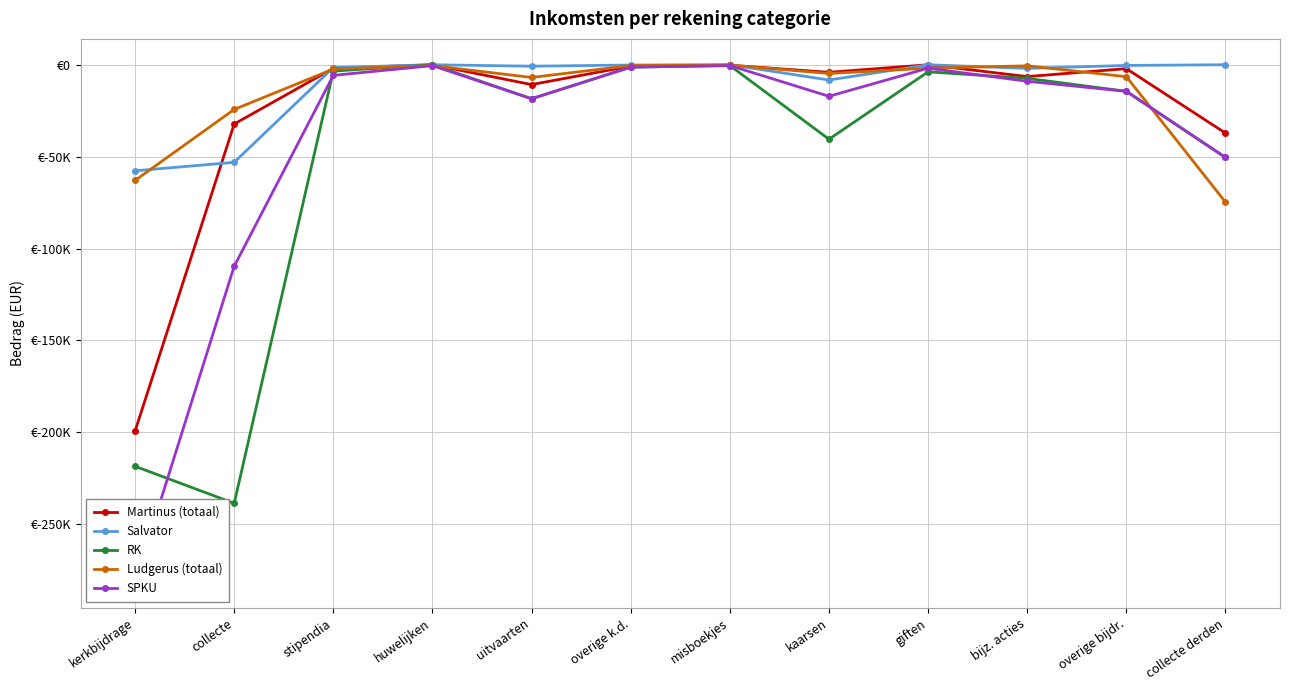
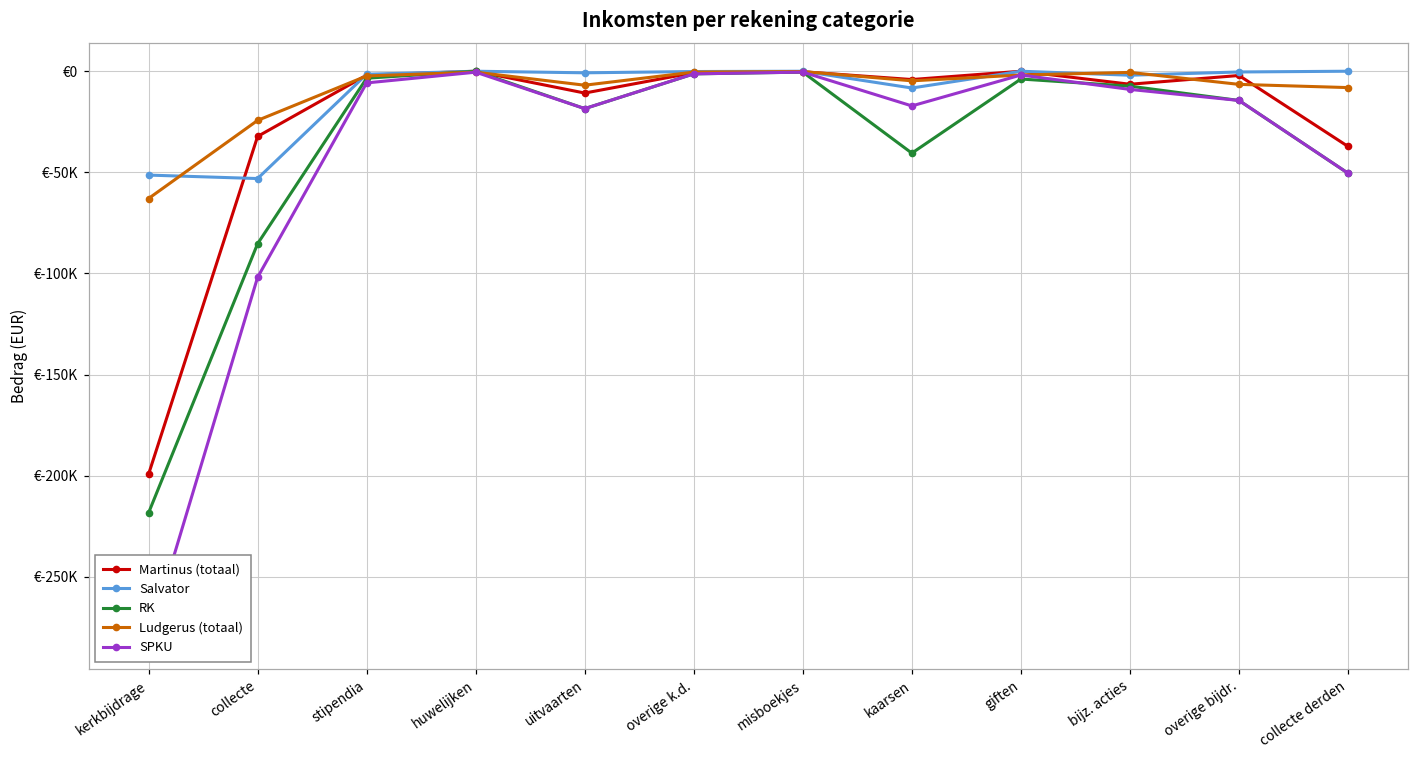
  {
    "Martinus (totaal)": {
      "kerkbijdrage": "€-199000",
      "collecte": "€-32000",
      "uitvaarten": "€-11000",
      "overige bijdr.": "€-2000",
      "collecte derden": "€-37000"
    },
    "Salvator": {
-     "kerkbijdrage": "€-58000",
+     "kerkbijdrage": "€-51000",
      "collecte": "€-53000",
      "uitvaarten": "€-1000",
      "kaarsen": "€-8000",
      "bijz. acties": "€-2000",
      "overige bijdr.": "€0",
      "collecte derden": "€0"
    },
    "RK": {
      "kerkbijdrage": "€-218000",
-     "collecte": "€-239000",
+     "collecte": "€-85000",
      "kaarsen": "€-41000",
      "giften": "€-4000"
    },
    "Ludgerus (totaal)": {
      "kerkbijdrage": "€-63000",
      "collecte": "€-24000",
      "uitvaarten": "€-7000",
      "bijz. acties": "€-1000",
      "overige bijdr.": "€-6000",
-     "collecte derden": "€-75000"
+     "collecte derden": "€-8000"
    },
    "SPKU": {
-     "collecte": "€-110000",
+     "collecte": "€-102000",
      "stipendia": "€-6000",
      "kaarsen": "€-17000",
      "bijz. acties": "€-9000"
    }
  }
